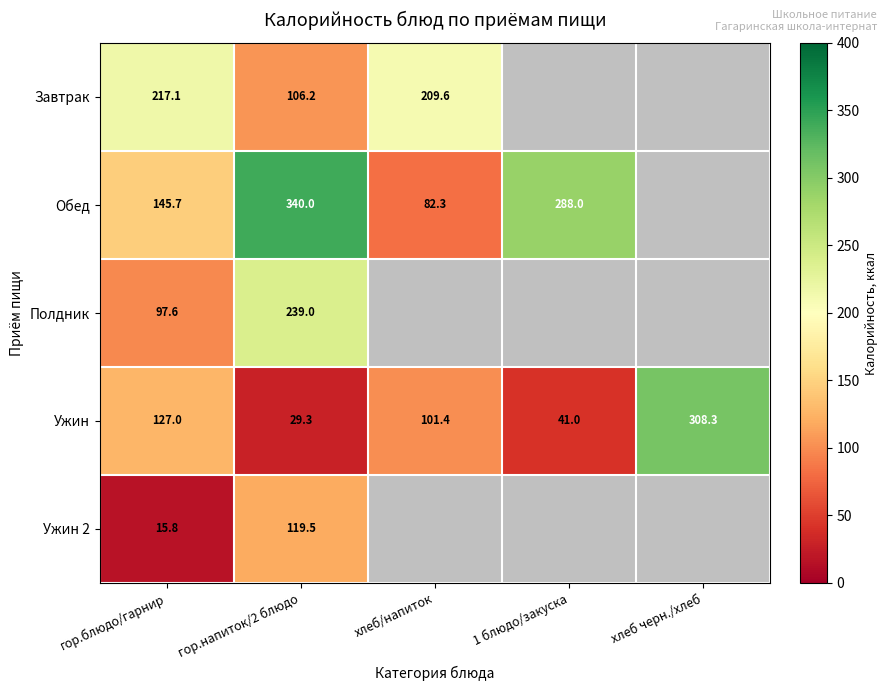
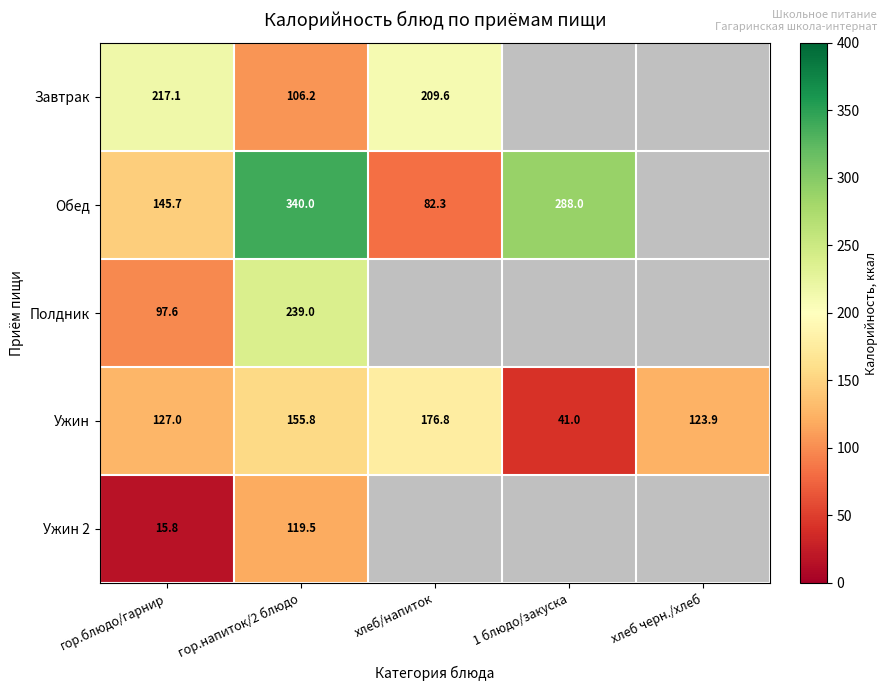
  {
    "Завтрак": {
      "гор.блюдо/гарнир": 217.1,
      "гор.напиток/2 блюдо": 106.2,
      "хлеб/напиток": 209.6
    },
    "Обед": {
      "гор.блюдо/гарнир": 145.7,
      "гор.напиток/2 блюдо": 340.0,
      "хлеб/напиток": 82.3,
      "1 блюдо/закуска": 288.0
    },
    "Полдник": {
      "гор.блюдо/гарнир": 97.6,
      "гор.напиток/2 блюдо": 239.0
    },
    "Ужин": {
      "гор.блюдо/гарнир": 127.0,
-     "гор.напиток/2 блюдо": 29.3,
-     "хлеб/напиток": 101.4,
+     "гор.напиток/2 блюдо": 155.8,
+     "хлеб/напиток": 176.8,
      "1 блюдо/закуска": 41.0,
-     "хлеб черн./хлеб": 308.3
+     "хлеб черн./хлеб": 123.9
    },
    "Ужин 2": {
      "гор.блюдо/гарнир": 15.8,
      "гор.напиток/2 блюдо": 119.5
    }
  }
